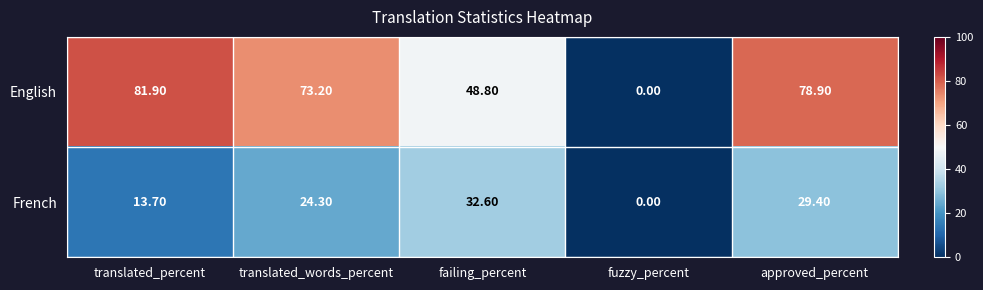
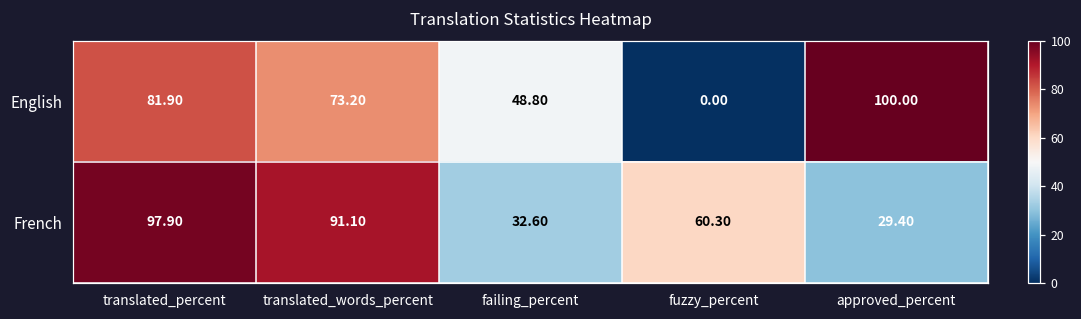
  {
    "English": {
      "translated_percent": 81.90,
      "translated_words_percent": 73.20,
      "failing_percent": 48.80,
      "fuzzy_percent": 0.00,
-     "approved_percent": 78.90
+     "approved_percent": 100.00
    },
    "French": {
-     "translated_percent": 13.70,
-     "translated_words_percent": 24.30,
+     "translated_percent": 97.90,
+     "translated_words_percent": 91.10,
      "failing_percent": 32.60,
-     "fuzzy_percent": 0.00,
+     "fuzzy_percent": 60.30,
      "approved_percent": 29.40
    }
  }
